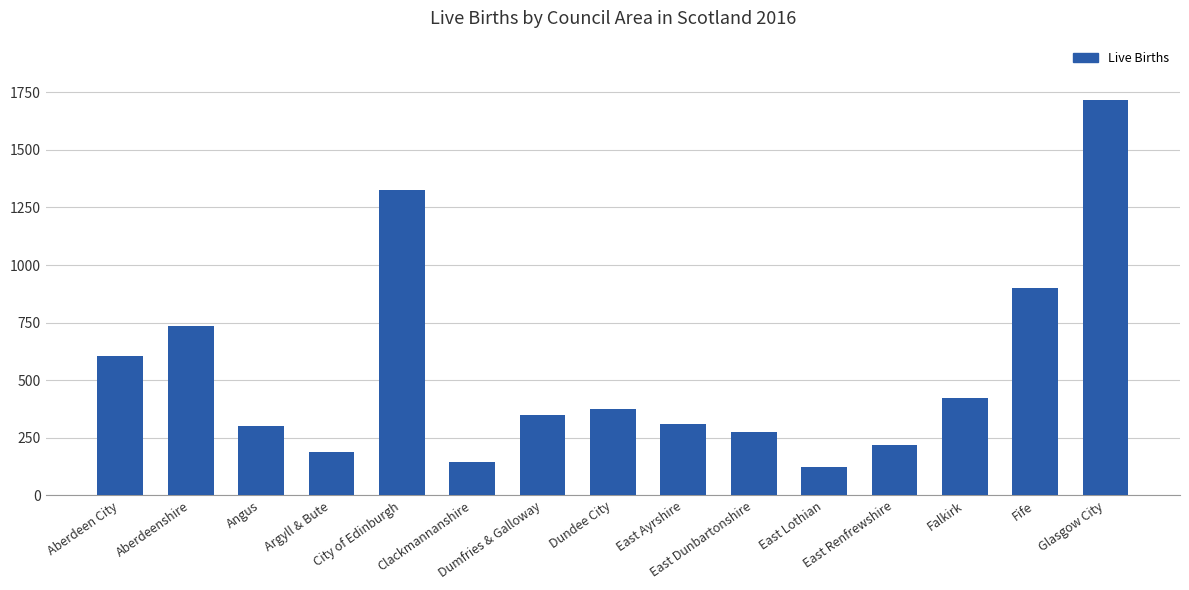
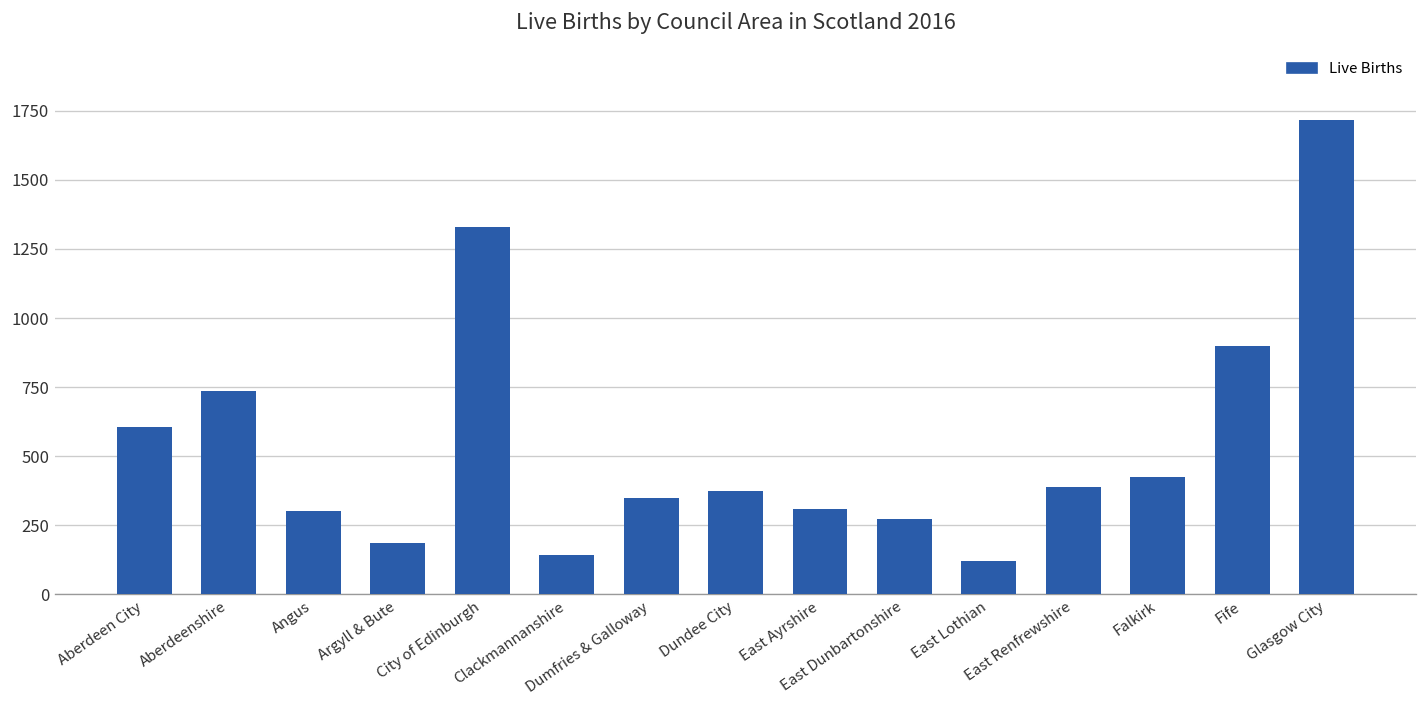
  {
    "Aberdeen City": 610,
    "Aberdeenshire": 740,
    "Angus": 300,
    "Argyll & Bute": 190,
    "City of Edinburgh": 1330,
    "Clackmannanshire": 140,
    "Dumfries & Galloway": 350,
    "Dundee City": 370,
    "East Ayrshire": 310,
    "East Dunbartonshire": 270,
    "East Lothian": 120,
-   "East Renfrewshire": 220,
+   "East Renfrewshire": 390,
    "Falkirk": 420,
    "Fife": 900,
    "Glasgow City": 1720
  }
